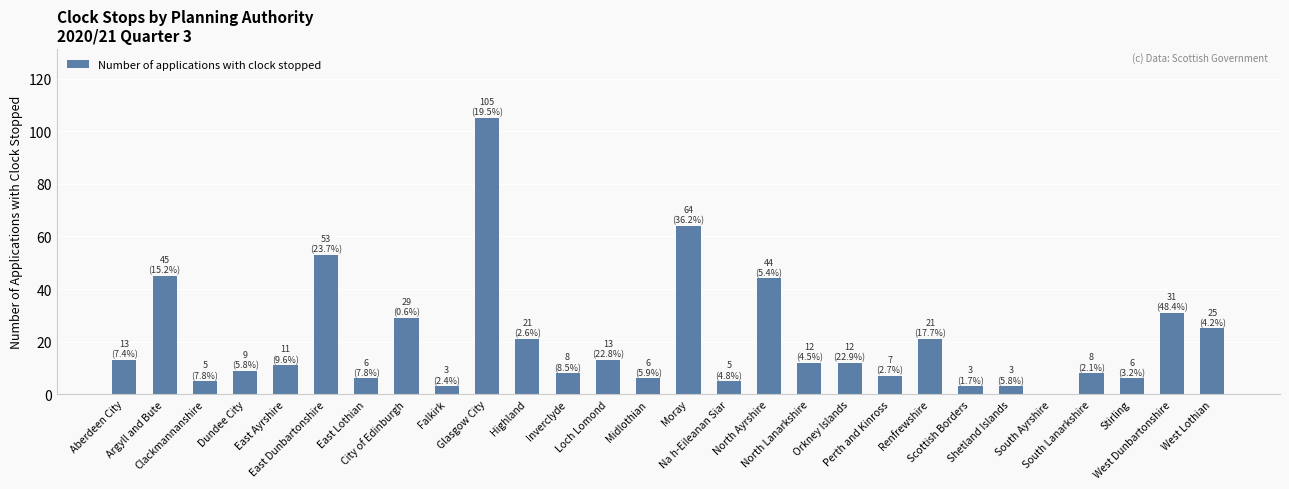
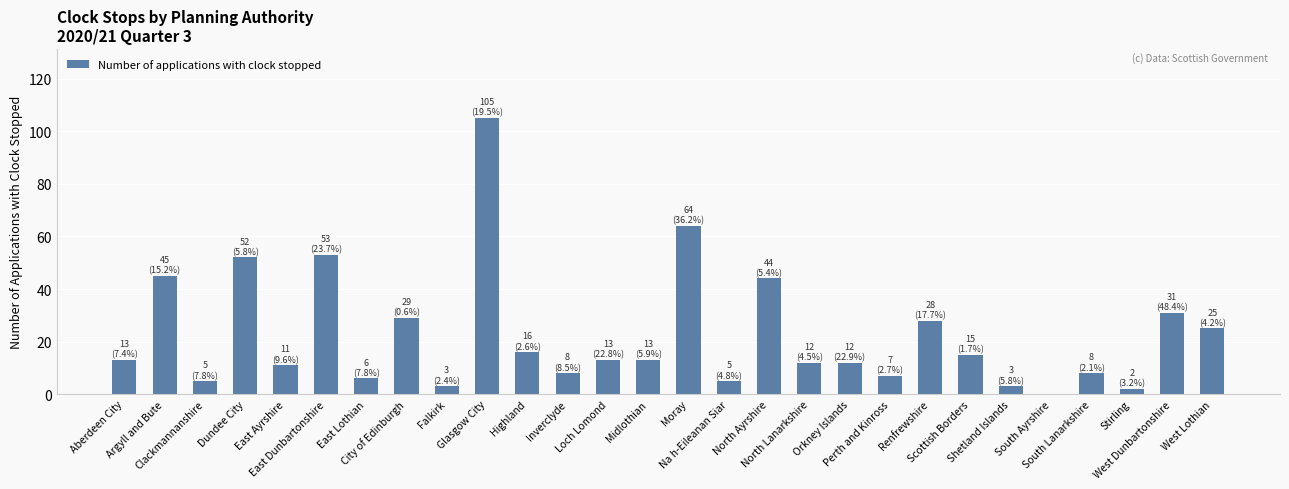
  {
    "Aberdeen City": 13,
    "Argyll and Bute": 45,
    "Clackmannanshire": 5,
-   "Dundee City": 9,
+   "Dundee City": 52,
    "East Ayrshire": 11,
    "East Dunbartonshire": 53,
    "East Lothian": 6,
    "City of Edinburgh": 29,
    "Falkirk": 3,
    "Glasgow City": 105,
-   "Highland": 21,
+   "Highland": 16,
    "Inverclyde": 8,
    "Loch Lomond": 13,
-   "Midlothian": 6,
+   "Midlothian": 13,
    "Moray": 64,
    "Na h-Eileanan Siar": 5,
    "North Ayrshire": 44,
    "North Lanarkshire": 12,
    "Orkney Islands": 12,
    "Perth and Kinross": 7,
-   "Renfrewshire": 21,
-   "Scottish Borders": 3,
+   "Renfrewshire": 28,
+   "Scottish Borders": 15,
    "Shetland Islands": 3,
    "South Lanarkshire": 8,
-   "Stirling": 6,
+   "Stirling": 2,
    "West Dunbartonshire": 31,
    "West Lothian": 25
  }
